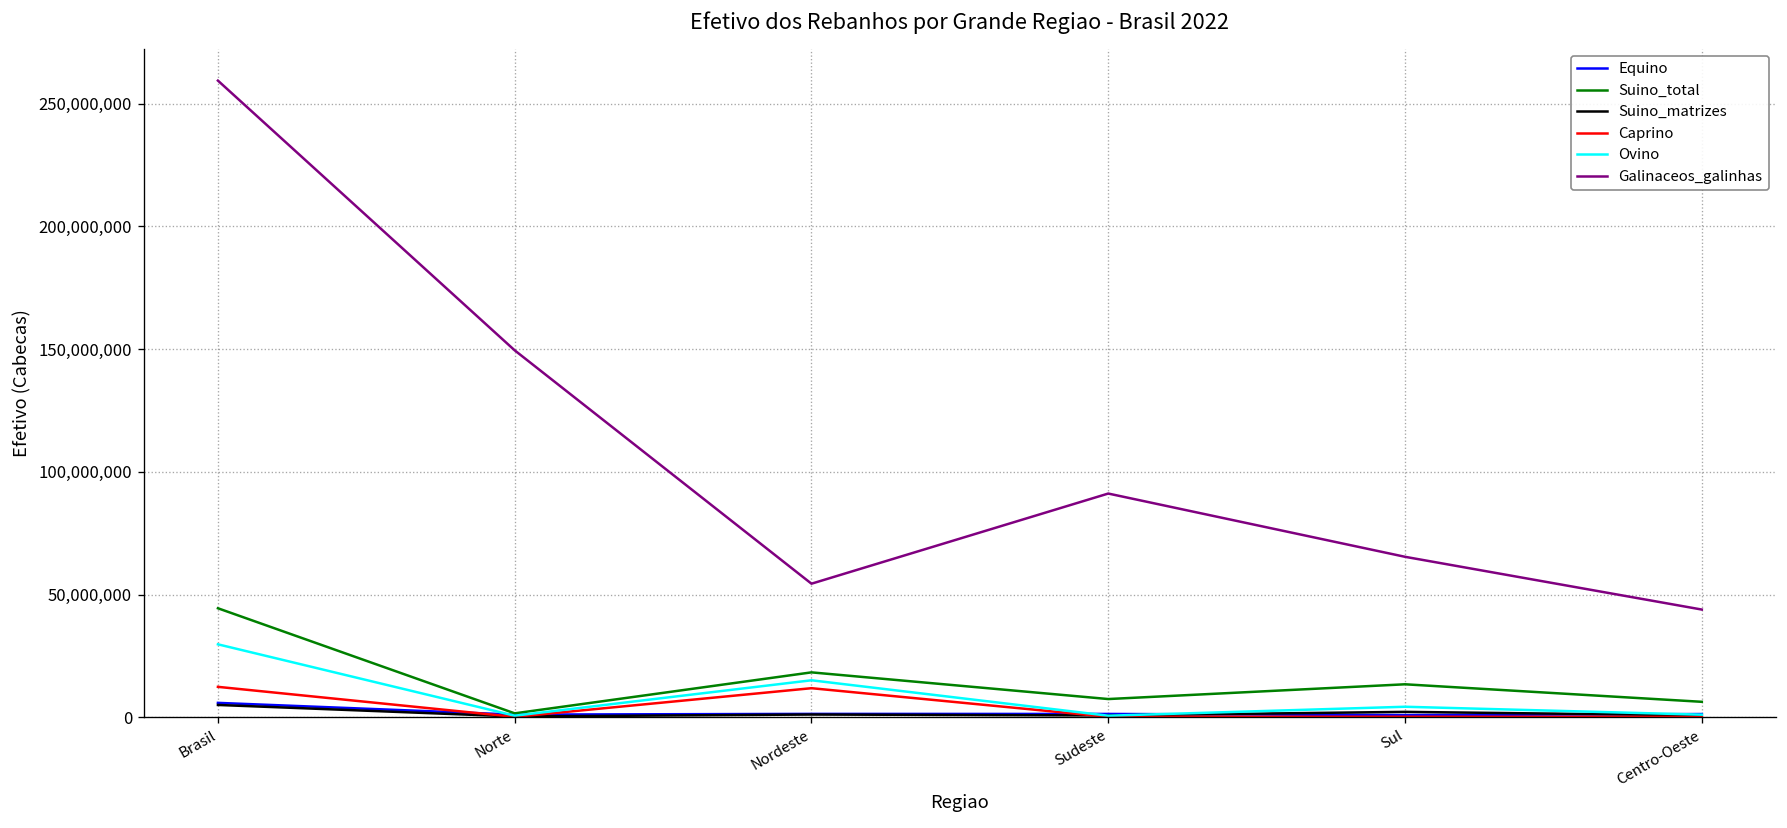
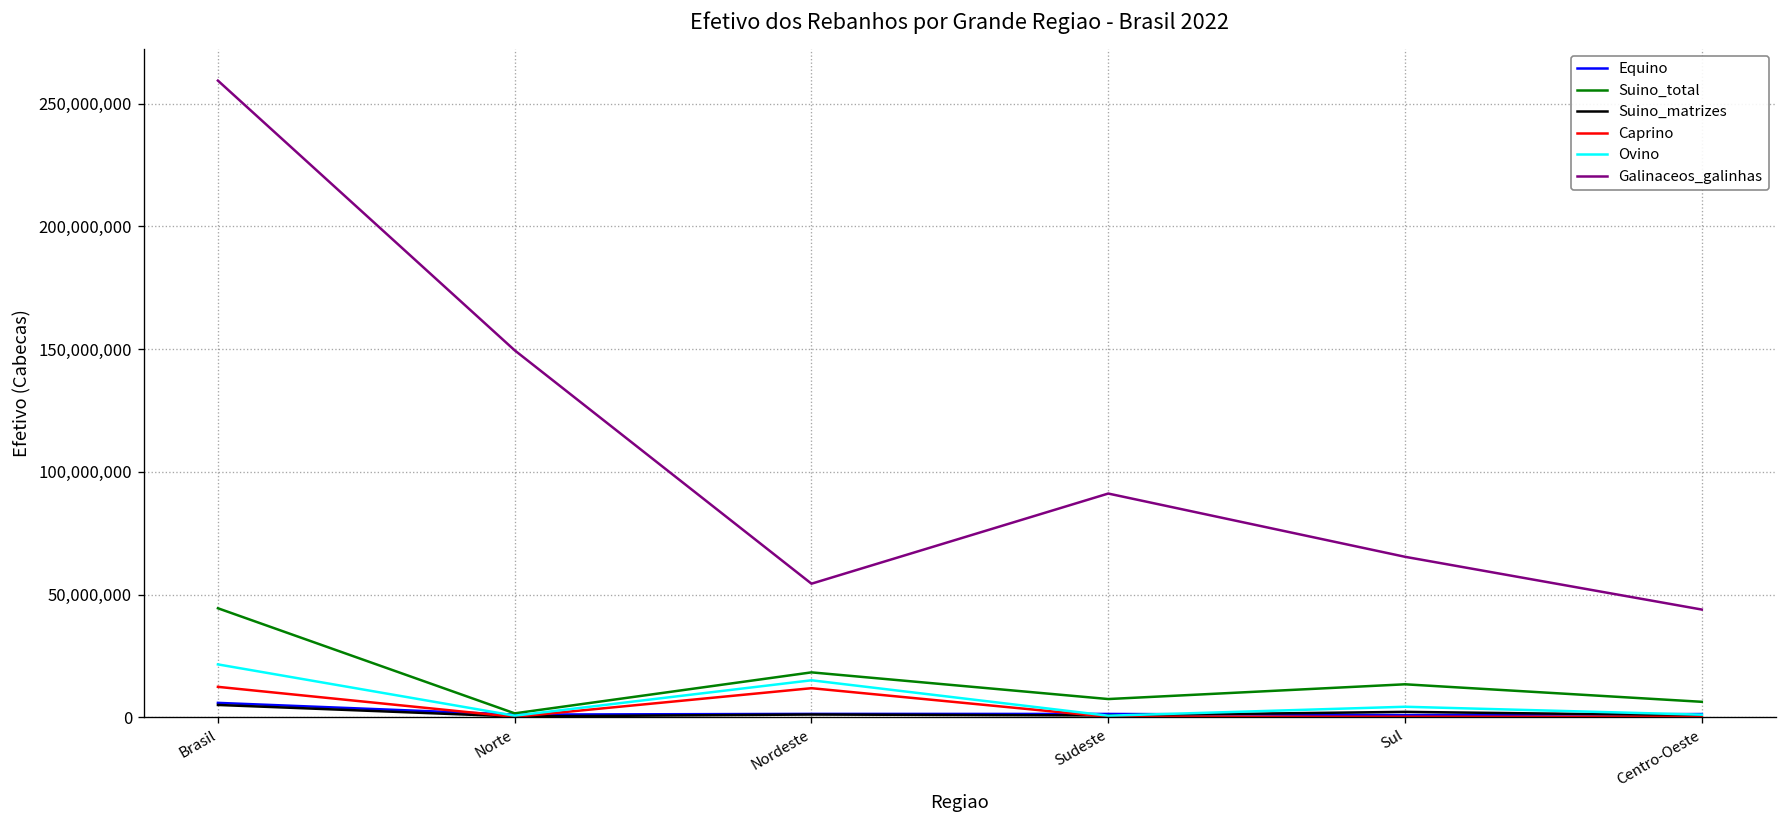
  {
    "Suino_total": {
      "Brasil": "44,000,000",
      "Nordeste": "18,000,000",
      "Sudeste": "7,000,000",
      "Sul": "13,000,000",
      "Centro-Oeste": "6,000,000"
    },
    "Suino_matrizes": {
      "Sul": "2,000,000"
    },
    "Caprino": {
      "Brasil": "12,000,000",
      "Nordeste": "12,000,000"
    },
    "Ovino": {
-     "Brasil": "30,000,000",
+     "Brasil": "22,000,000",
      "Nordeste": "15,000,000",
      "Sul": "4,000,000"
    },
    "Galinaceos_galinhas": {
      "Brasil": "259,000,000",
      "Norte": "150,000,000",
      "Nordeste": "54,000,000",
      "Sudeste": "91,000,000",
      "Sul": "65,000,000",
      "Centro-Oeste": "44,000,000"
    }
  }
